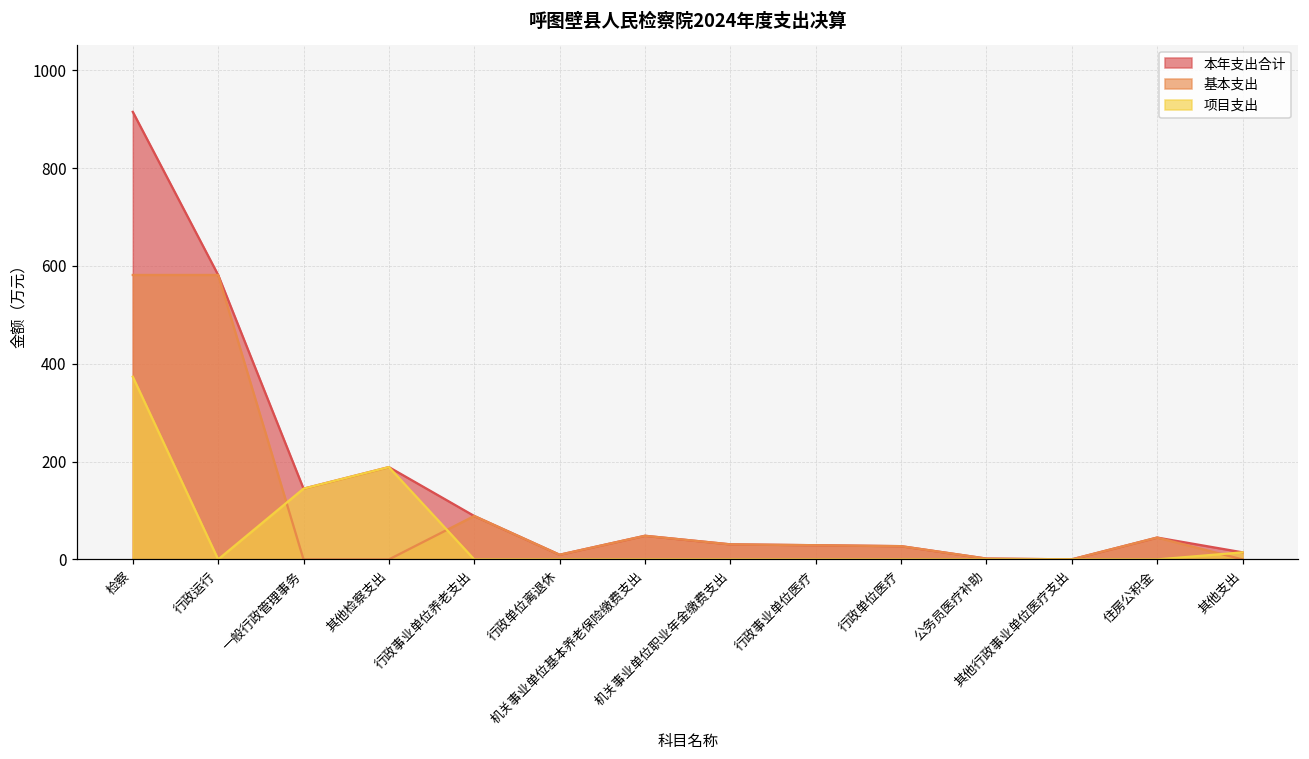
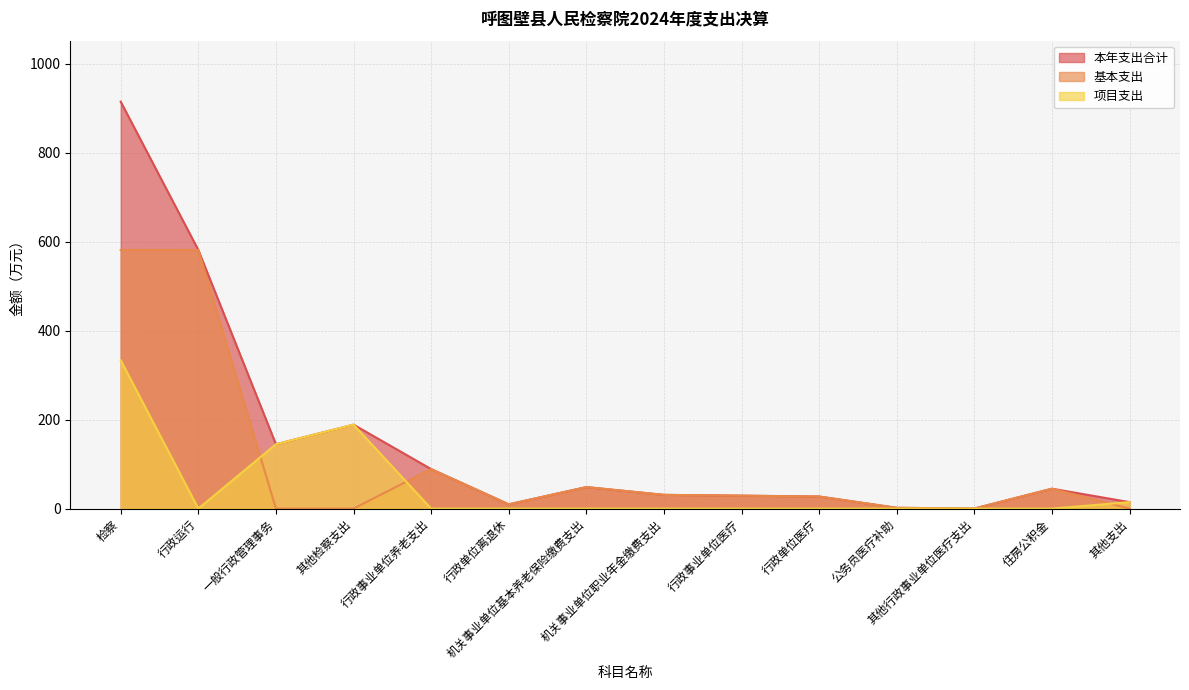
  {
    "项目支出": {
-     "检察": 370,
+     "检察": 330,
      "行政运行": 0,
      "行政事业单位养老支出": 0,
      "行政单位离退休": 0,
      "机关事业单位基本养老保险缴费支出": 0,
      "机关事业单位职业年金缴费支出": 0,
      "行政事业单位医疗": 0,
      "行政单位医疗": 0,
      "住房公积金": 0
    }
  }
